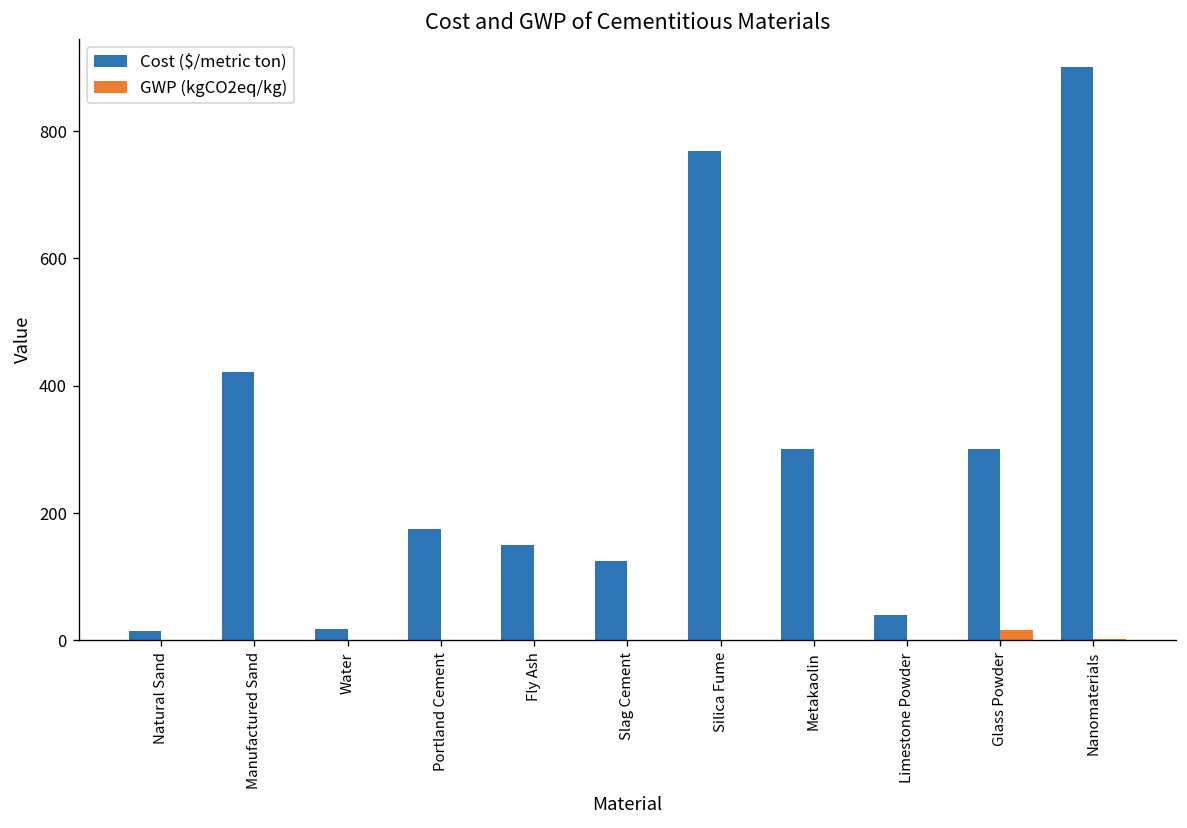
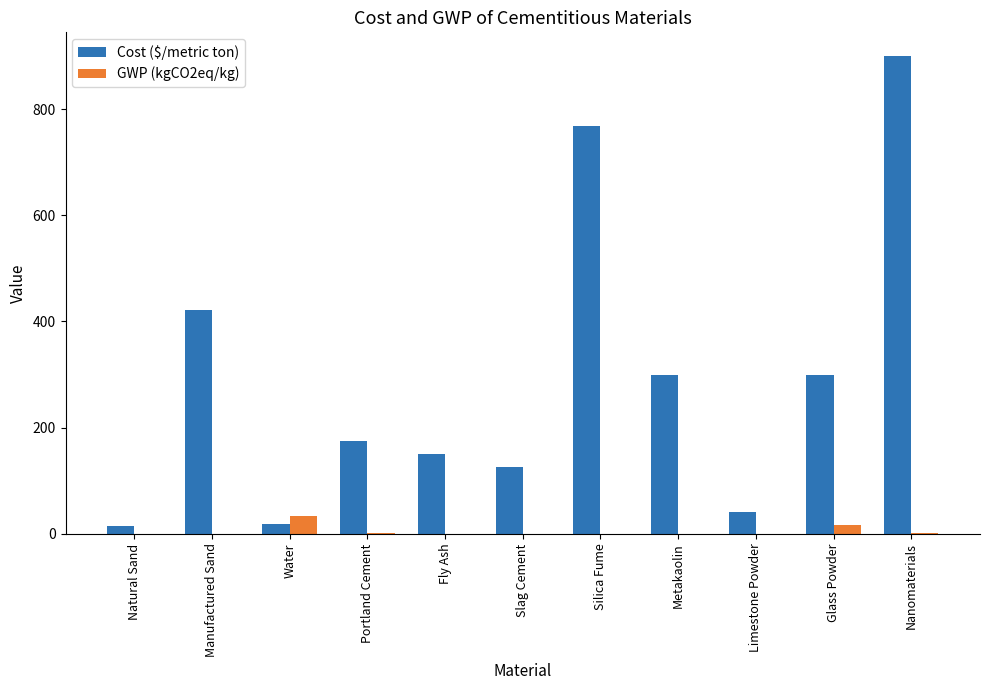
  {
    "Cost ($/metric ton)": {
      "Natural Sand": 20,
      "Manufactured Sand": 420,
      "Water": 20,
      "Portland Cement": 180,
      "Fly Ash": 150,
      "Slag Cement": 130,
      "Silica Fume": 770,
      "Metakaolin": 300,
      "Limestone Powder": 40,
      "Glass Powder": 300,
      "Nanomaterials": 900
    },
    "GWP (kgCO2eq/kg)": {
-     "Water": 0,
+     "Water": 30,
      "Glass Powder": 20
    }
  }
